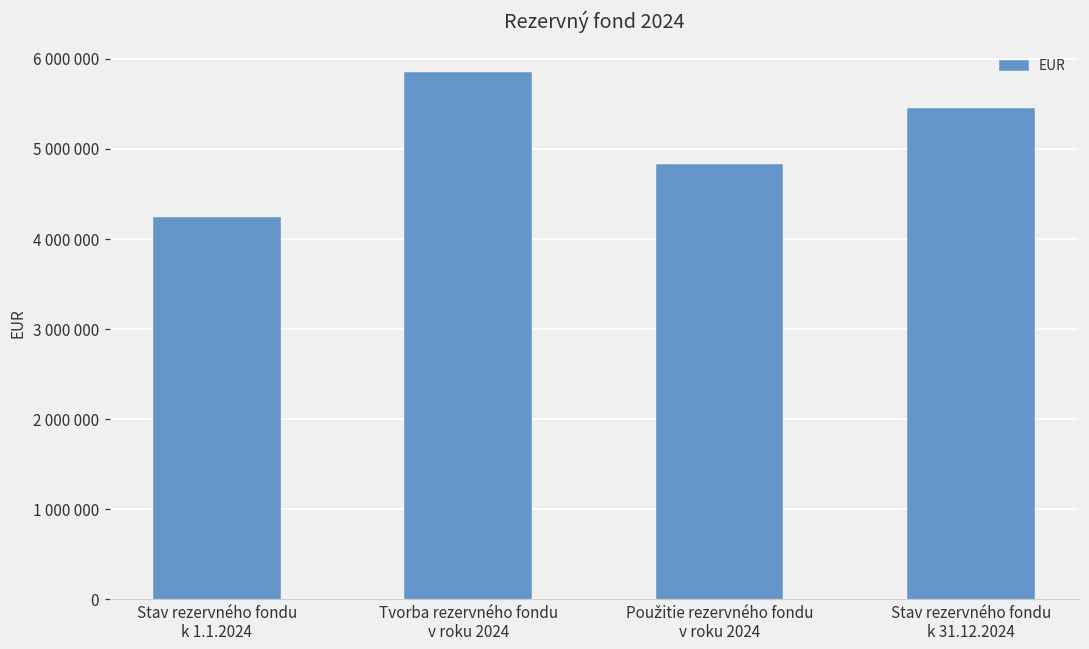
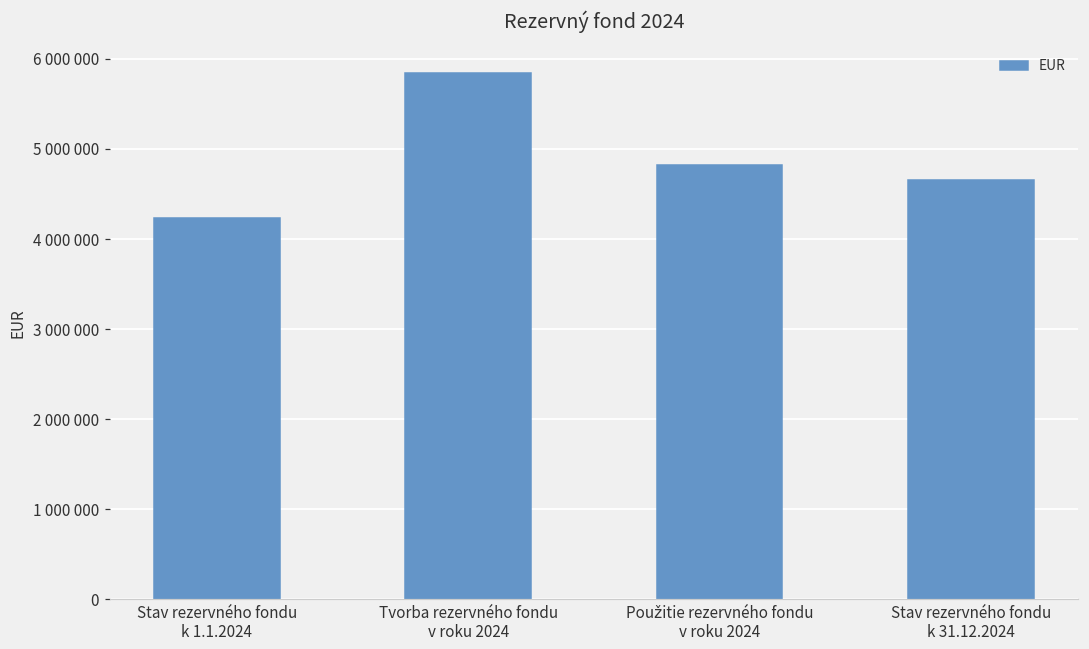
  {
    "Stav rezervného fondu k 1.1.2024": 4200000,
    "Tvorba rezervného fondu v roku 2024": 5800000,
    "Použitie rezervného fondu v roku 2024": 4800000,
-   "Stav rezervného fondu k 31.12.2024": 5400000
+   "Stav rezervného fondu k 31.12.2024": 4700000
  }
